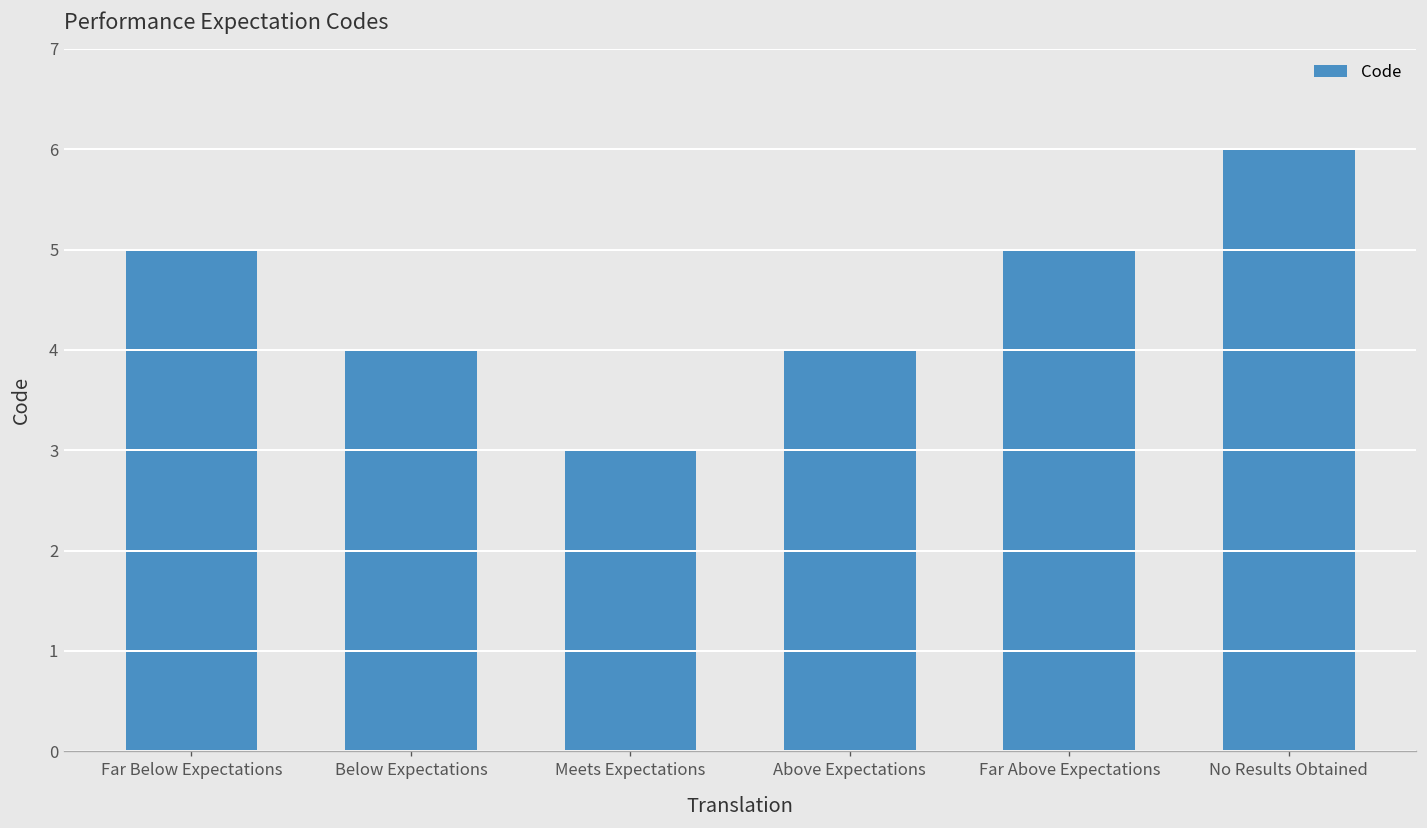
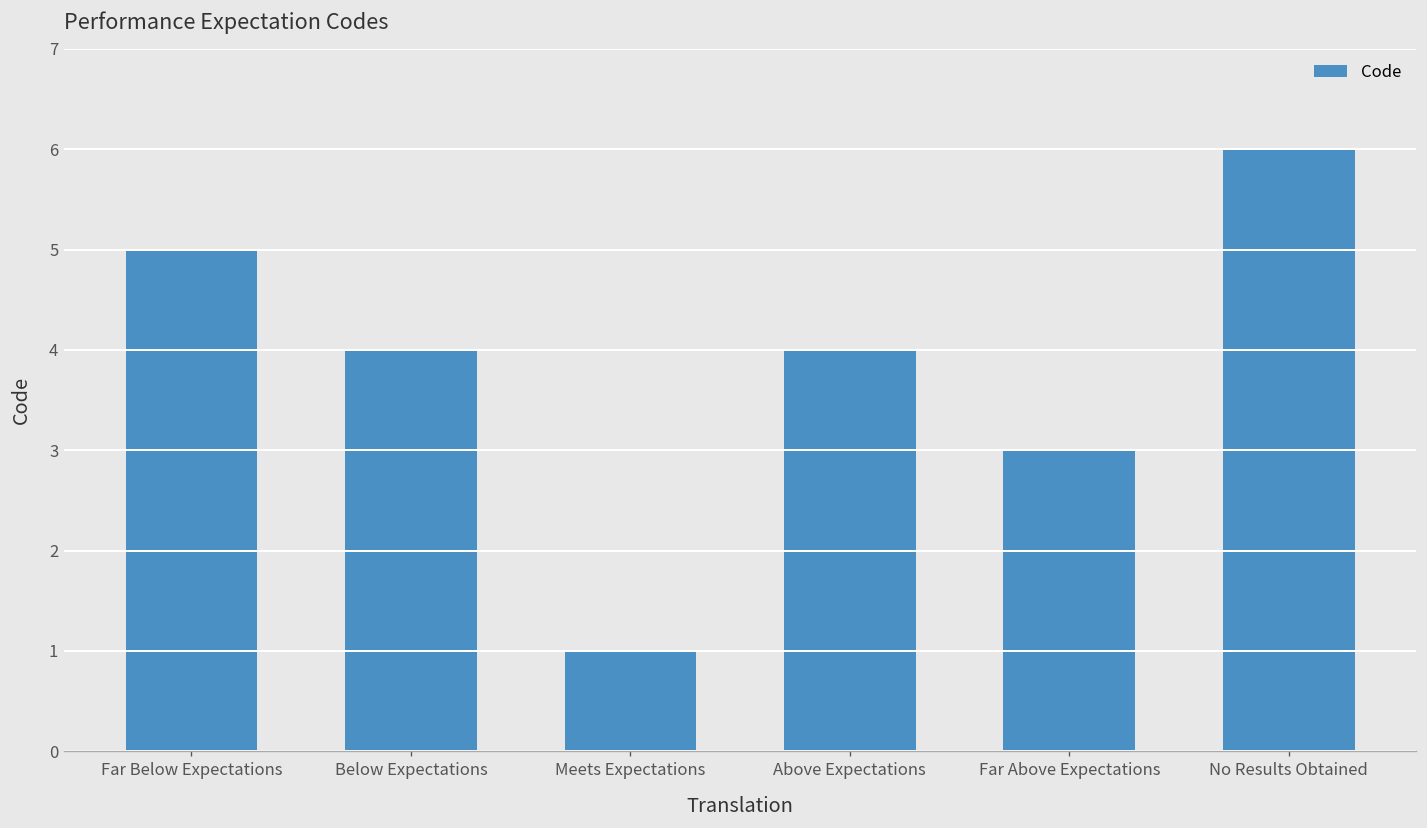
  {
    "Far Below Expectations": 5,
    "Below Expectations": 4,
-   "Meets Expectations": 3,
+   "Meets Expectations": 1,
    "Above Expectations": 4,
-   "Far Above Expectations": 5,
+   "Far Above Expectations": 3,
    "No Results Obtained": 6
  }
